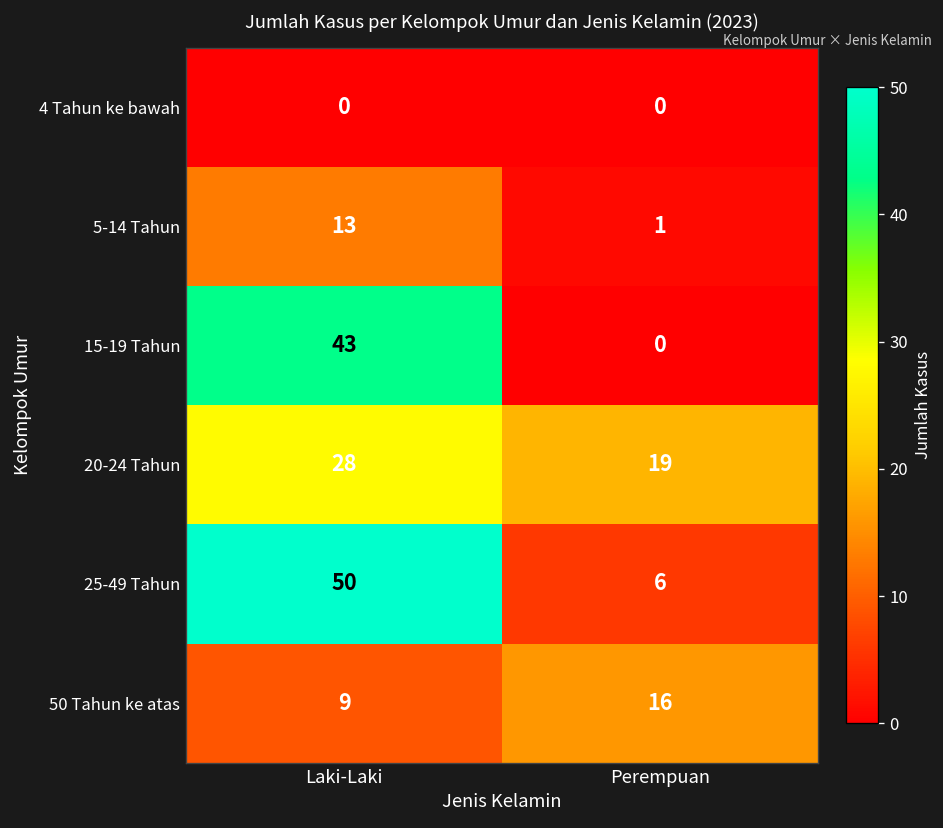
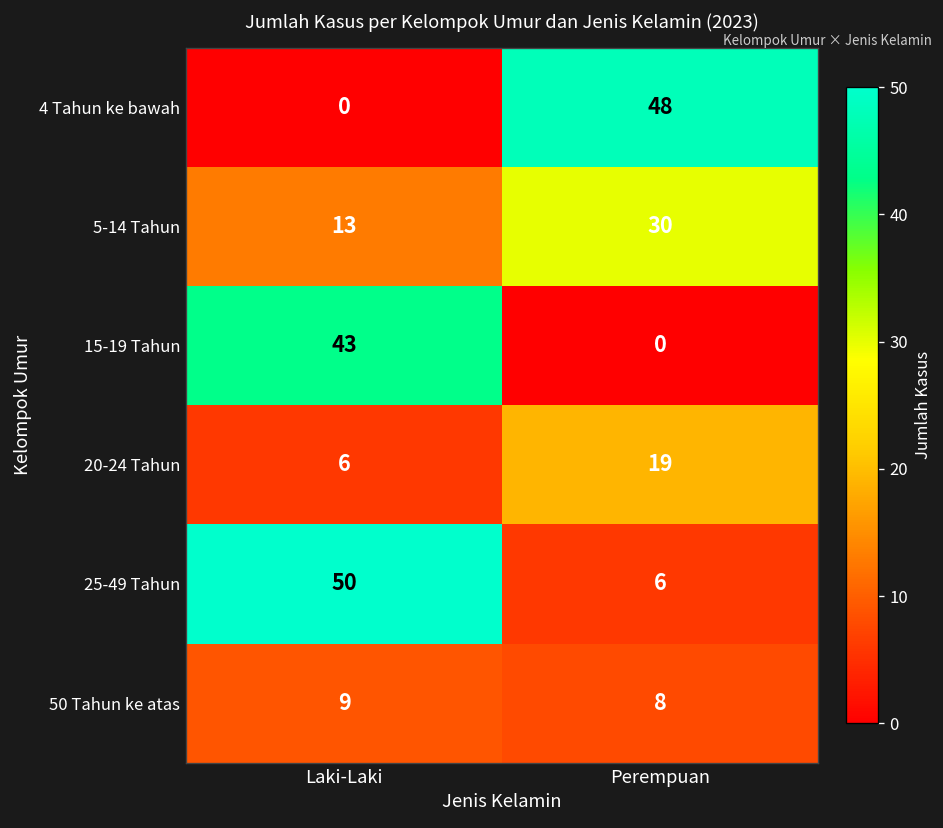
  {
    "4 Tahun ke bawah": {
      "Laki-Laki": 0,
-     "Perempuan": 0
+     "Perempuan": 48
    },
    "5-14 Tahun": {
      "Laki-Laki": 13,
-     "Perempuan": 1
+     "Perempuan": 30
    },
    "15-19 Tahun": {
      "Laki-Laki": 43,
      "Perempuan": 0
    },
    "20-24 Tahun": {
-     "Laki-Laki": 28,
+     "Laki-Laki": 6,
      "Perempuan": 19
    },
    "25-49 Tahun": {
      "Laki-Laki": 50,
      "Perempuan": 6
    },
    "50 Tahun ke atas": {
      "Laki-Laki": 9,
-     "Perempuan": 16
+     "Perempuan": 8
    }
  }
